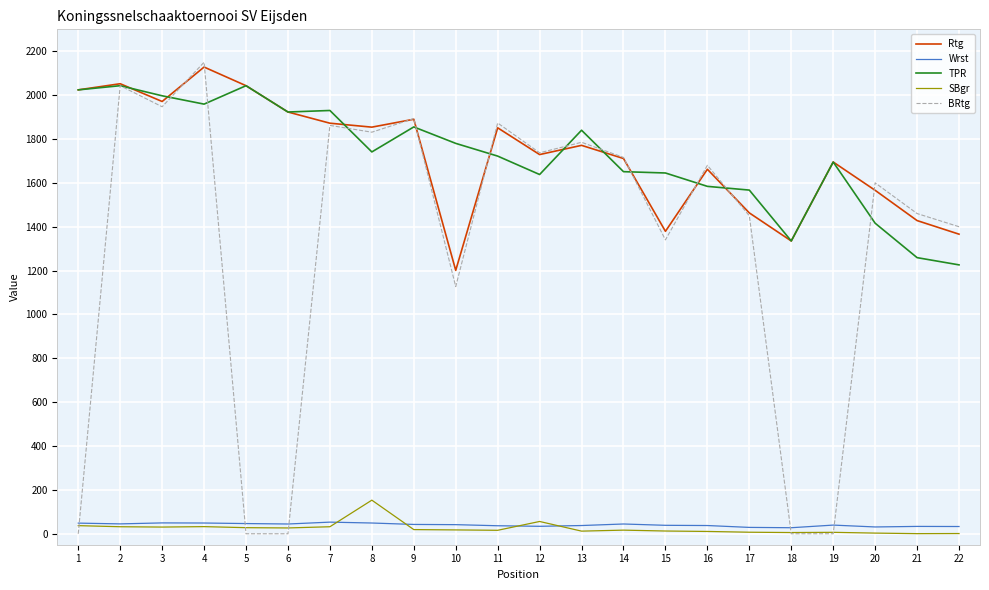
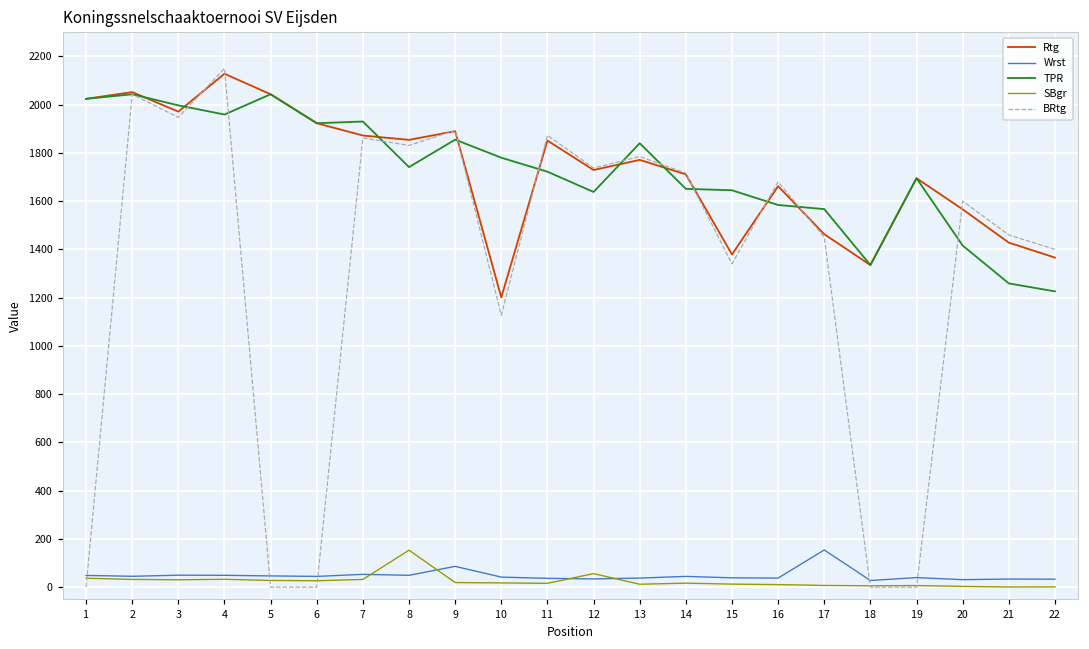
  {
    "Rtg": {
      "3": 1970,
      "4": 2130,
      "8": 1850,
      "10": 1200,
      "11": 1850,
      "13": 1770,
      "15": 1380,
      "16": 1660,
      "17": 1460,
      "20": 1570,
      "21": 1430,
      "22": 1370
    },
    "Wrst": {
      "2": 50,
      "3": 50,
      "4": 50,
      "5": 50,
      "6": 40,
      "7": 50,
      "8": 50,
-     "9": 40,
+     "9": 90,
      "10": 40,
      "11": 40,
      "12": 30,
      "13": 40,
      "14": 40,
      "15": 40,
      "16": 40,
-     "17": 30,
+     "17": 150,
      "18": 30,
      "19": 40,
      "20": 30,
      "21": 30,
      "22": 30
    },
    "TPR": {
      "3": 2000,
      "4": 1960,
      "7": 1930,
      "8": 1740,
      "9": 1860,
      "10": 1780,
      "11": 1720,
      "12": 1640,
      "13": 1840,
      "14": 1650,
      "15": 1650,
      "16": 1580,
      "17": 1570,
      "20": 1420,
      "21": 1260,
      "22": 1230
    },
    "SBgr": {
      "2": 30,
      "3": 30,
      "4": 30,
      "5": 30,
      "6": 30,
      "7": 30,
      "8": 150,
      "9": 20,
      "10": 20,
      "11": 20,
      "12": 60,
      "13": 10,
      "14": 20,
      "15": 10,
      "16": 10,
      "17": 10,
      "20": 0,
      "21": 0,
      "22": 0
    },
    "BRtg": {
      "1": 0,
      "3": 1950,
      "4": 2150,
      "5": 0,
      "6": 0,
      "8": 1830,
      "10": 1130,
      "11": 1870,
      "13": 1790,
      "15": 1340,
      "16": 1680,
      "17": 1450,
      "20": 1600,
      "21": 1460,
      "22": 1400
    }
  }
